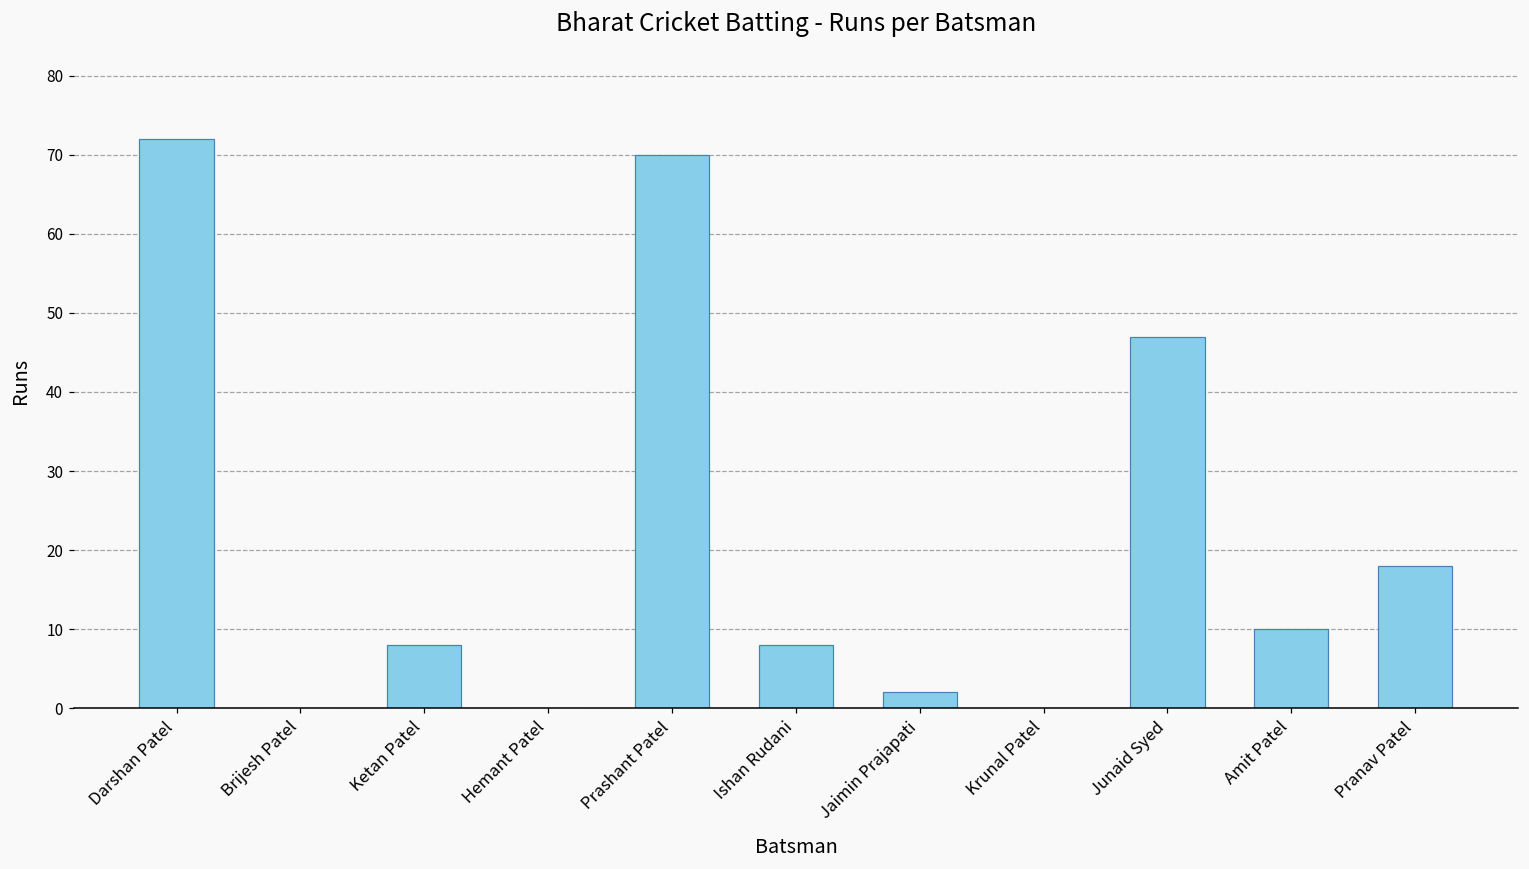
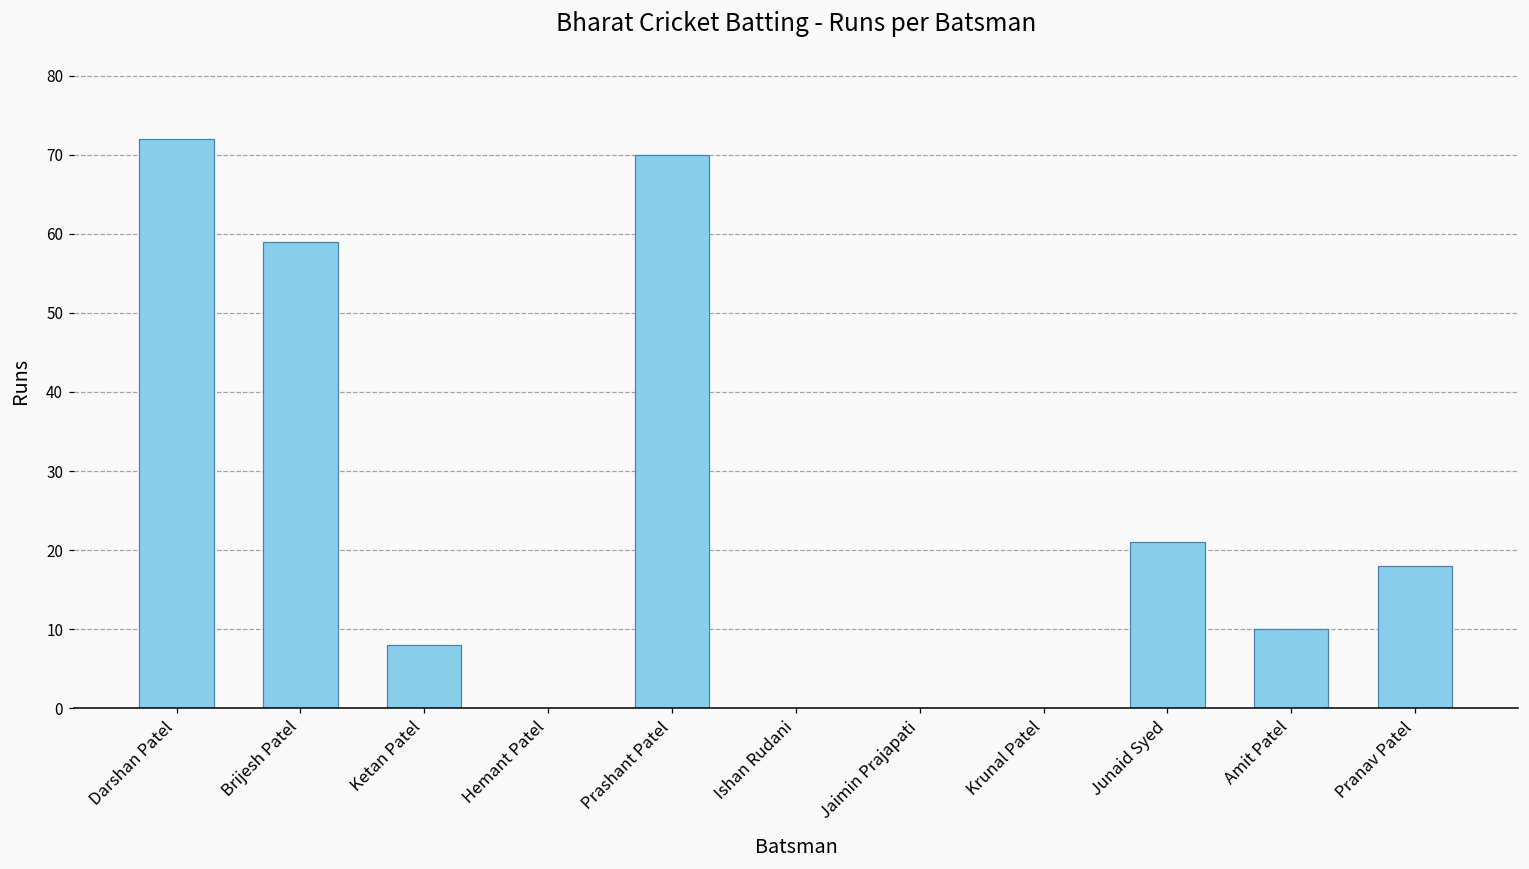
  {
    "Darshan Patel": 72,
-   "Brijesh Patel": 0,
+   "Brijesh Patel": 59,
    "Ketan Patel": 8,
    "Hemant Patel": 0,
    "Prashant Patel": 70,
-   "Ishan Rudani": 8,
-   "Jaimin Prajapati": 2,
+   "Ishan Rudani": 0,
+   "Jaimin Prajapati": 0,
    "Krunal Patel": 0,
-   "Junaid Syed": 47,
+   "Junaid Syed": 21,
    "Amit Patel": 10,
    "Pranav Patel": 18
  }
